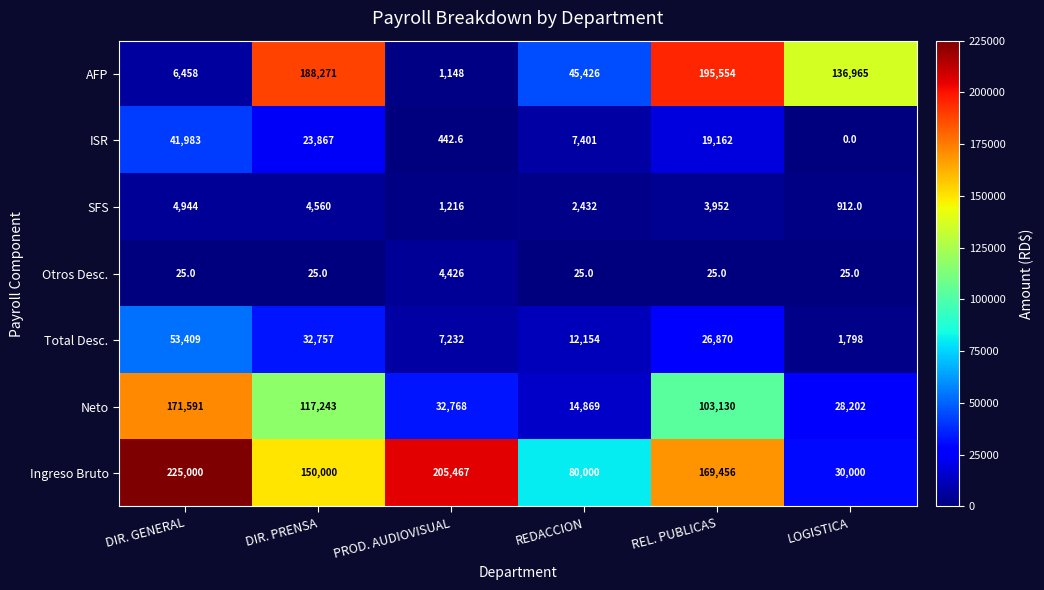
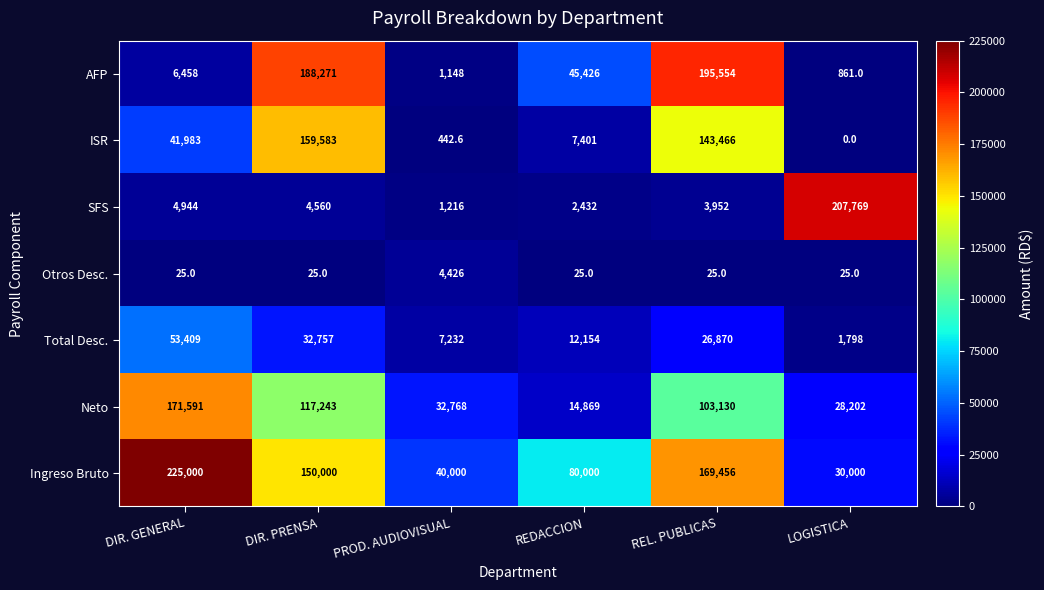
  {
    "AFP": {
      "DIR. GENERAL": "6,458",
      "DIR. PRENSA": "188,271",
      "PROD. AUDIOVISUAL": "1,148",
      "REDACCION": "45,426",
      "REL. PUBLICAS": "195,554",
-     "LOGISTICA": "136,965"
+     "LOGISTICA": "861.0"
    },
    "ISR": {
      "DIR. GENERAL": "41,983",
-     "DIR. PRENSA": "23,867",
+     "DIR. PRENSA": "159,583",
      "PROD. AUDIOVISUAL": "442.6",
      "REDACCION": "7,401",
-     "REL. PUBLICAS": "19,162",
+     "REL. PUBLICAS": "143,466",
      "LOGISTICA": "0.0"
    },
    "SFS": {
      "DIR. GENERAL": "4,944",
      "DIR. PRENSA": "4,560",
      "PROD. AUDIOVISUAL": "1,216",
      "REDACCION": "2,432",
      "REL. PUBLICAS": "3,952",
-     "LOGISTICA": "912.0"
+     "LOGISTICA": "207,769"
    },
    "Otros Desc.": {
      "DIR. GENERAL": "25.0",
      "DIR. PRENSA": "25.0",
      "PROD. AUDIOVISUAL": "4,426",
      "REDACCION": "25.0",
      "REL. PUBLICAS": "25.0",
      "LOGISTICA": "25.0"
    },
    "Total Desc.": {
      "DIR. GENERAL": "53,409",
      "DIR. PRENSA": "32,757",
      "PROD. AUDIOVISUAL": "7,232",
      "REDACCION": "12,154",
      "REL. PUBLICAS": "26,870",
      "LOGISTICA": "1,798"
    },
    "Neto": {
      "DIR. GENERAL": "171,591",
      "DIR. PRENSA": "117,243",
      "PROD. AUDIOVISUAL": "32,768",
      "REDACCION": "14,869",
      "REL. PUBLICAS": "103,130",
      "LOGISTICA": "28,202"
    },
    "Ingreso Bruto": {
      "DIR. GENERAL": "225,000",
      "DIR. PRENSA": "150,000",
-     "PROD. AUDIOVISUAL": "205,467",
+     "PROD. AUDIOVISUAL": "40,000",
      "REDACCION": "80,000",
      "REL. PUBLICAS": "169,456",
      "LOGISTICA": "30,000"
    }
  }
